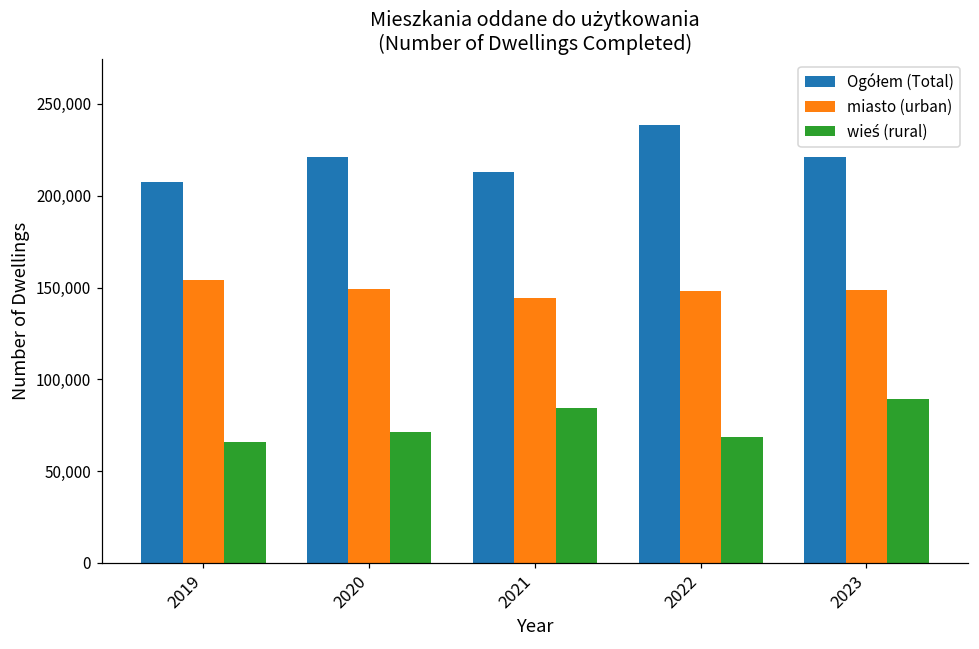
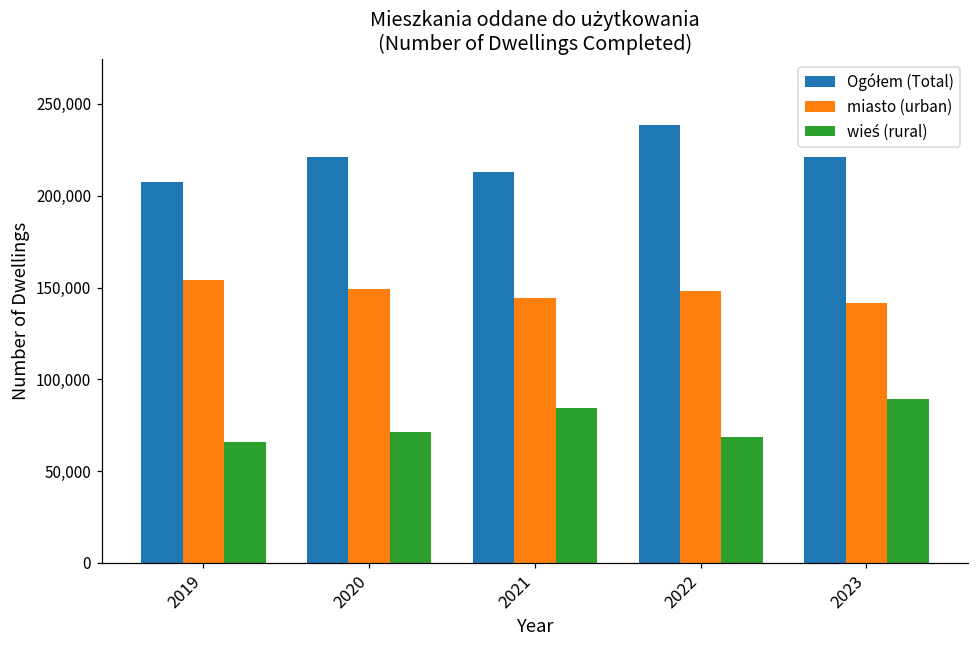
  {
    "Ogółem (Total)": {
      "2019": "207,000",
      "2020": "221,000",
      "2021": "213,000",
      "2022": "238,000",
      "2023": "221,000"
    },
    "miasto (urban)": {
      "2019": "154,000",
      "2020": "149,000",
      "2021": "144,000",
      "2022": "148,000",
-     "2023": "149,000"
+     "2023": "141,000"
    },
    "wieś (rural)": {
      "2019": "66,000",
      "2020": "71,000",
      "2021": "85,000",
      "2022": "69,000",
      "2023": "89,000"
    }
  }
